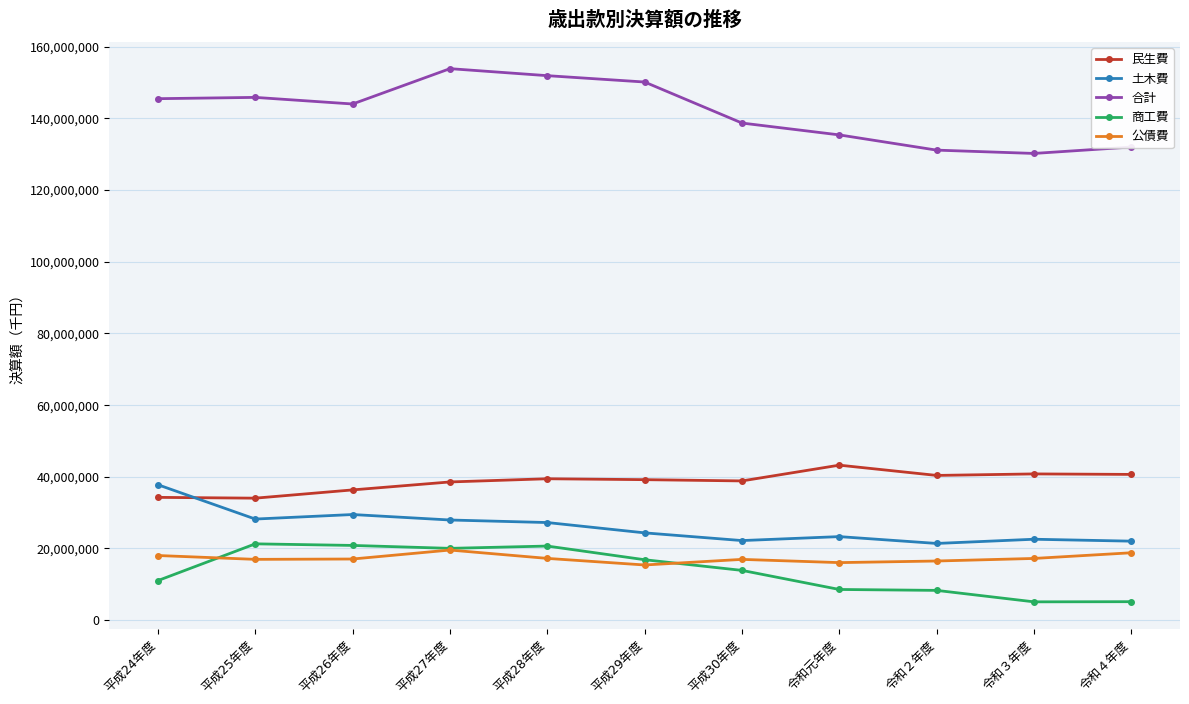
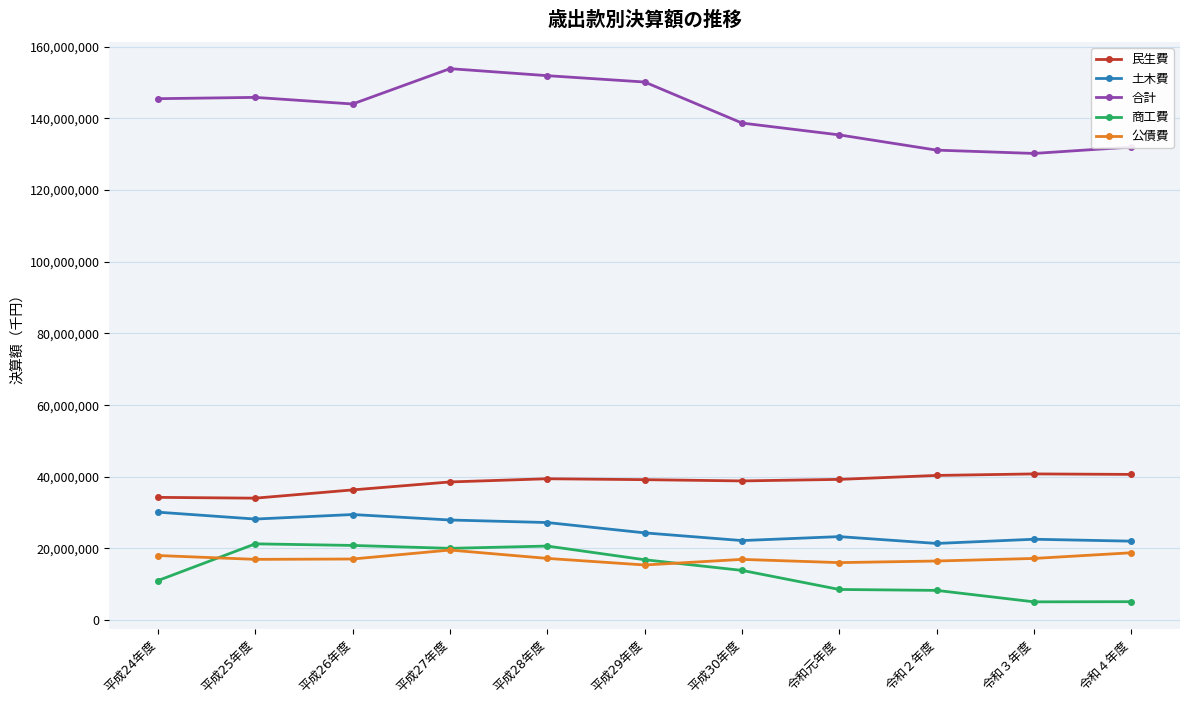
  {
    "民生費": {
      "平成24年度": "34,000,000",
      "平成25年度": "34,000,000",
      "平成26年度": "36,000,000",
      "平成27年度": "39,000,000",
      "平成28年度": "39,000,000",
      "平成29年度": "39,000,000",
      "平成30年度": "39,000,000",
-     "令和元年度": "43,000,000",
+     "令和元年度": "39,000,000",
      "令和２年度": "40,000,000",
      "令和３年度": "41,000,000",
      "令和４年度": "41,000,000"
    },
    "土木費": {
-     "平成24年度": "38,000,000",
+     "平成24年度": "30,000,000",
      "平成25年度": "28,000,000",
      "平成26年度": "29,000,000",
      "平成27年度": "28,000,000",
      "平成28年度": "27,000,000",
      "平成29年度": "24,000,000",
      "平成30年度": "22,000,000",
      "令和元年度": "23,000,000",
      "令和２年度": "21,000,000",
      "令和３年度": "23,000,000",
      "令和４年度": "22,000,000"
    },
    "合計": {
      "平成24年度": "145,000,000",
      "平成25年度": "146,000,000",
      "平成26年度": "144,000,000",
      "平成27年度": "154,000,000",
      "平成28年度": "152,000,000",
      "平成29年度": "150,000,000",
      "平成30年度": "139,000,000",
      "令和元年度": "135,000,000",
      "令和２年度": "131,000,000",
      "令和３年度": "130,000,000"
    },
    "商工費": {
      "平成24年度": "11,000,000",
      "平成25年度": "21,000,000",
      "平成26年度": "21,000,000",
      "平成28年度": "21,000,000",
      "平成29年度": "17,000,000",
      "平成30年度": "14,000,000",
      "令和元年度": "9,000,000",
      "令和２年度": "8,000,000",
      "令和３年度": "5,000,000",
      "令和４年度": "5,000,000"
    },
    "公債費": {
      "平成24年度": "18,000,000",
      "平成25年度": "17,000,000",
      "平成26年度": "17,000,000",
      "平成28年度": "17,000,000",
      "平成29年度": "15,000,000",
      "平成30年度": "17,000,000",
      "令和元年度": "16,000,000",
      "令和２年度": "16,000,000",
      "令和３年度": "17,000,000",
      "令和４年度": "19,000,000"
    }
  }
